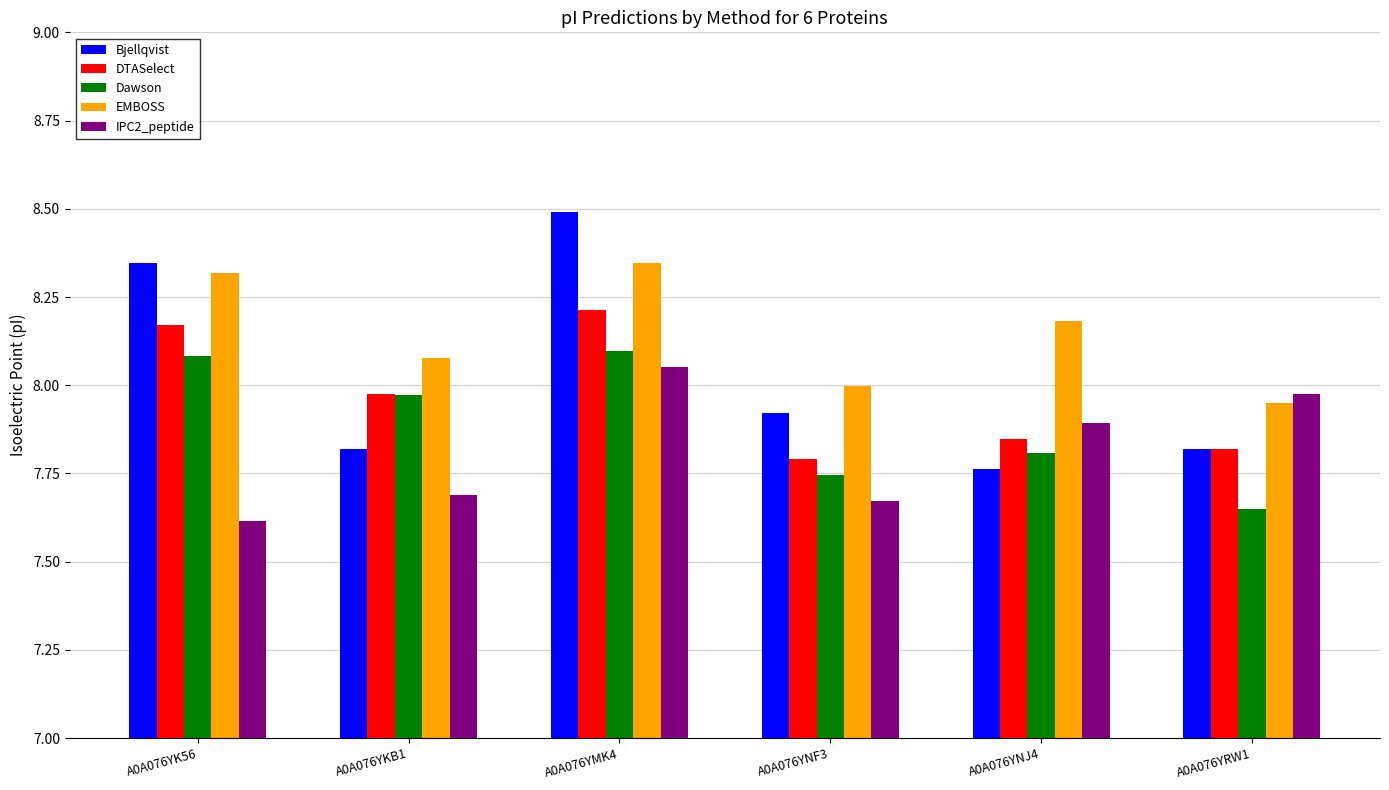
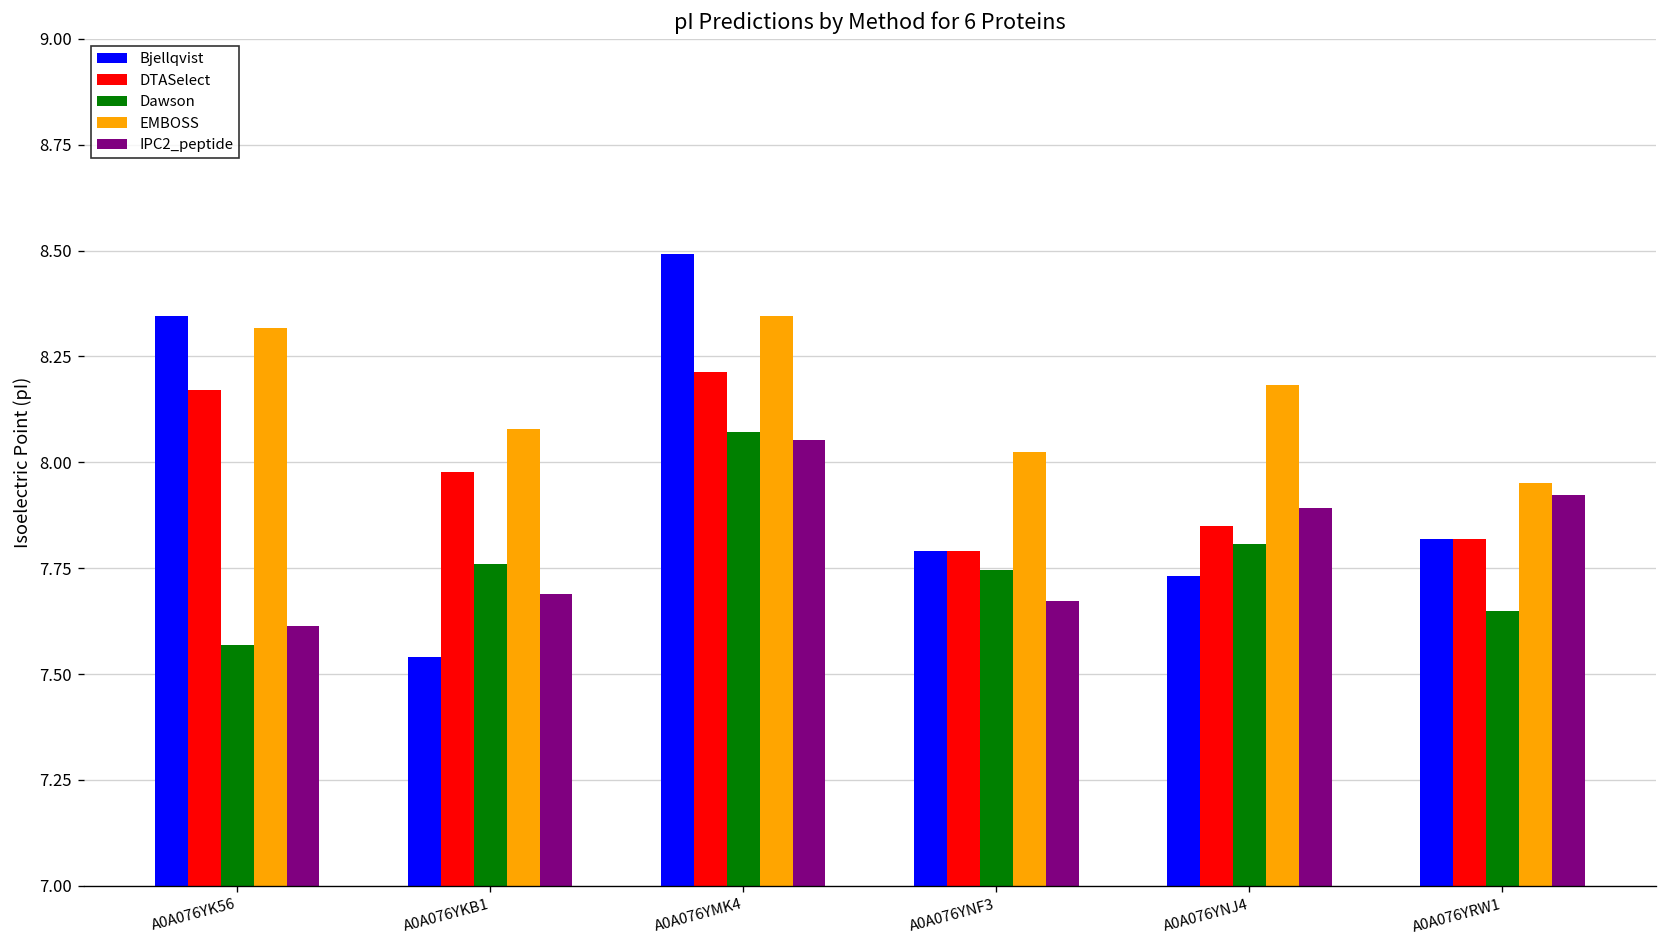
  {
    "Bjellqvist": {
      "A0A076YK56": 8.35,
-     "A0A076YKB1": 7.82,
+     "A0A076YKB1": 7.54,
      "A0A076YMK4": 8.49,
-     "A0A076YNF3": 7.92,
-     "A0A076YNJ4": 7.76,
+     "A0A076YNF3": 7.79,
+     "A0A076YNJ4": 7.73,
      "A0A076YRW1": 7.82
    },
    "DTASelect": {
      "A0A076YK56": 8.17,
      "A0A076YKB1": 7.98,
      "A0A076YMK4": 8.21,
      "A0A076YNF3": 7.79,
      "A0A076YNJ4": 7.85,
      "A0A076YRW1": 7.82
    },
    "Dawson": {
-     "A0A076YK56": 8.08,
-     "A0A076YKB1": 7.97,
-     "A0A076YMK4": 8.10,
+     "A0A076YK56": 7.57,
+     "A0A076YKB1": 7.76,
+     "A0A076YMK4": 8.07,
      "A0A076YNF3": 7.75,
      "A0A076YNJ4": 7.81,
      "A0A076YRW1": 7.65
    },
    "EMBOSS": {
      "A0A076YK56": 8.32,
      "A0A076YKB1": 8.08,
      "A0A076YMK4": 8.35,
-     "A0A076YNF3": 8.00,
+     "A0A076YNF3": 8.02,
      "A0A076YNJ4": 8.18,
      "A0A076YRW1": 7.95
    },
    "IPC2_peptide": {
      "A0A076YK56": 7.61,
      "A0A076YKB1": 7.69,
      "A0A076YMK4": 8.05,
      "A0A076YNF3": 7.67,
      "A0A076YNJ4": 7.89,
-     "A0A076YRW1": 7.98
+     "A0A076YRW1": 7.92
    }
  }
